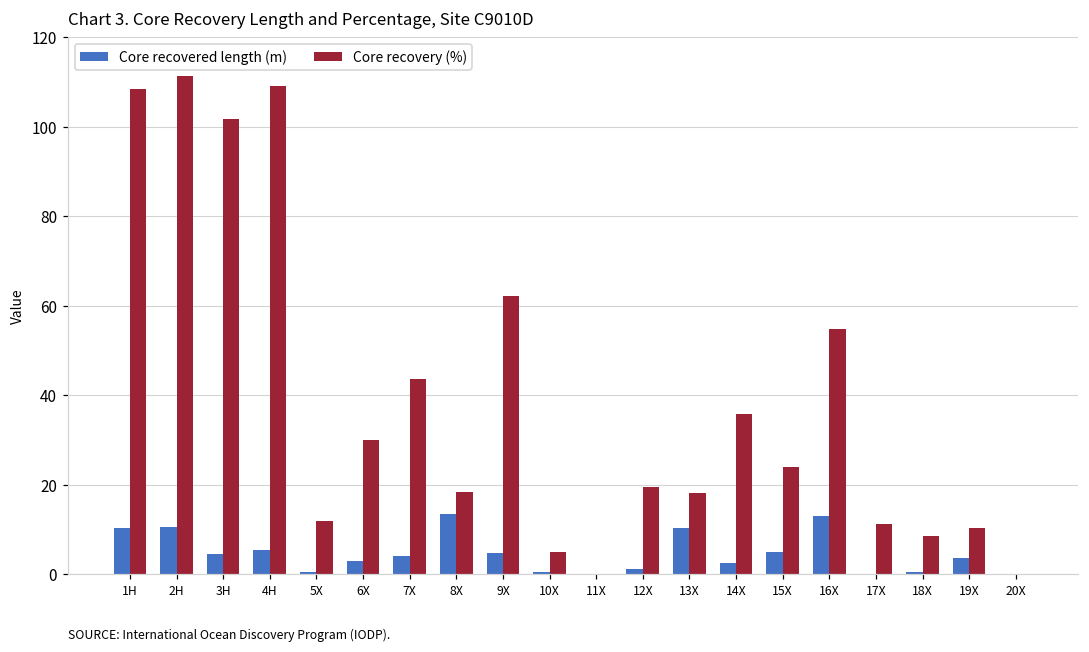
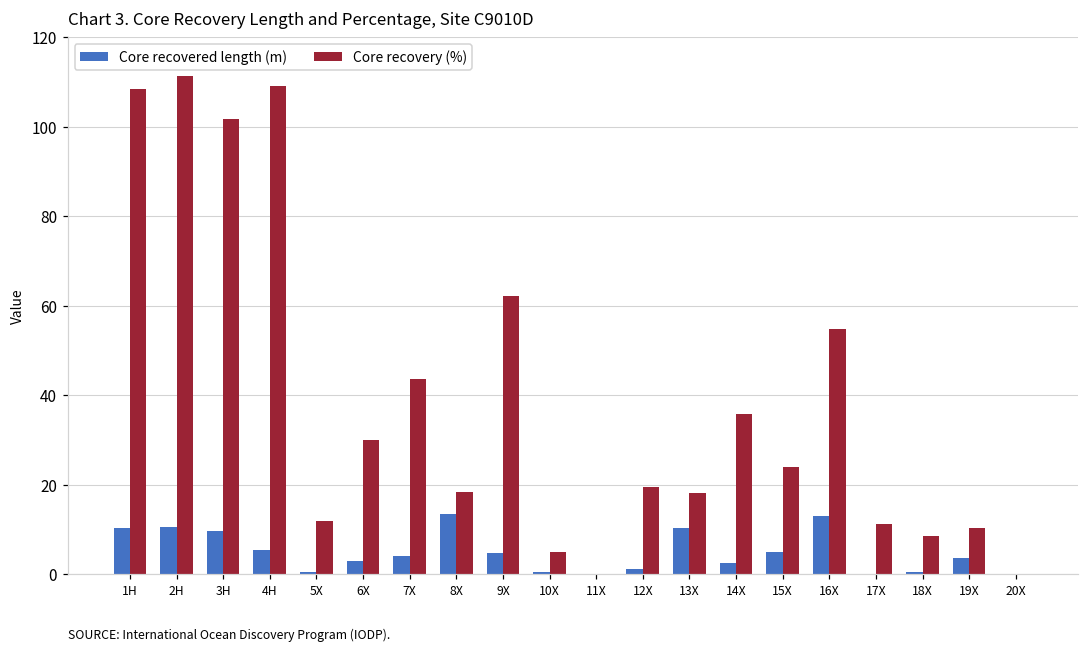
  {
    "Core recovered length (m)": {
      "1H": 10,
      "2H": 11,
-     "3H": 4,
+     "3H": 10,
      "4H": 5,
      "6X": 3,
      "7X": 4,
      "8X": 14,
      "9X": 5,
      "12X": 1,
      "13X": 10,
      "14X": 3,
      "15X": 5,
      "16X": 13,
      "19X": 4
    },
    "Core recovery (%)": {
      "1H": 108,
      "2H": 111,
      "3H": 102,
      "4H": 109,
      "5X": 12,
      "6X": 30,
      "7X": 44,
      "8X": 18,
      "9X": 62,
      "10X": 5,
      "12X": 20,
      "13X": 18,
      "14X": 36,
      "15X": 24,
      "16X": 55,
      "17X": 11,
      "18X": 9,
      "19X": 10
    }
  }
